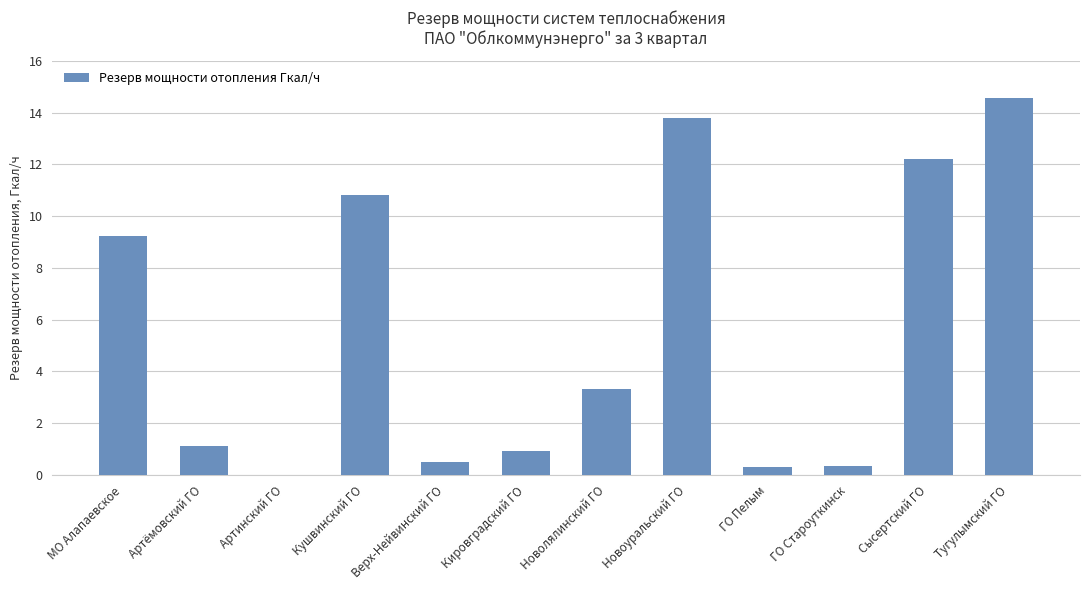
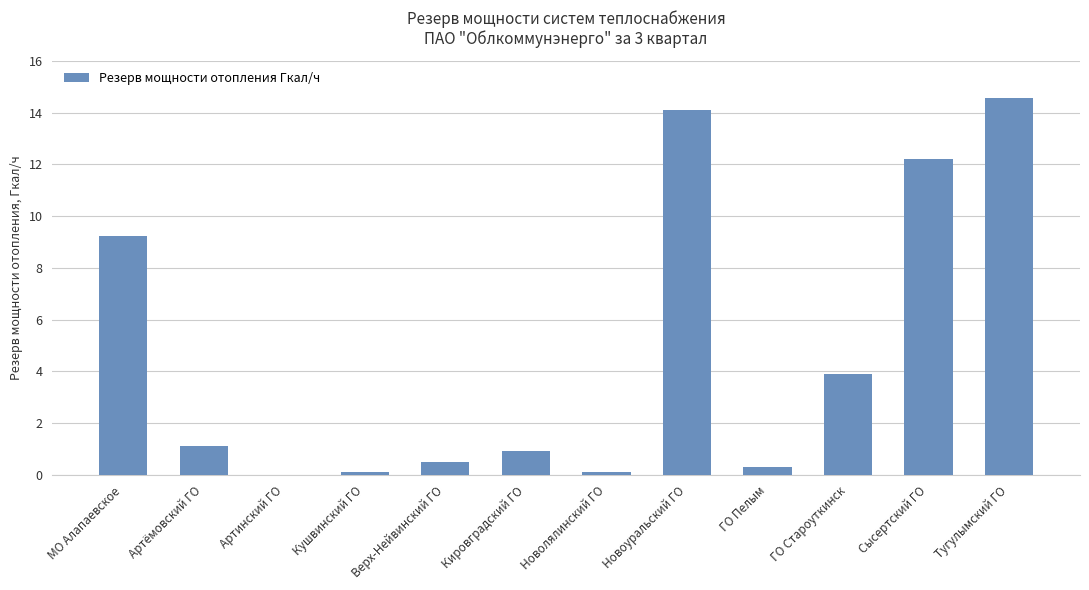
  {
    "МО Алапаевское": 9.2,
    "Артёмовский ГО": 1.1,
    "Артинский ГО": 0.0,
-   "Кушвинский ГО": 10.8,
+   "Кушвинский ГО": 0.1,
    "Верх-Нейвинский ГО": 0.5,
    "Кировградский ГО": 0.9,
-   "Новолялинский ГО": 3.3,
-   "Новоуральский ГО": 13.8,
+   "Новолялинский ГО": 0.1,
+   "Новоуральский ГО": 14.1,
    "ГО Пелым": 0.3,
-   "ГО Староуткинск": 0.4,
+   "ГО Староуткинск": 3.9,
    "Сысертский ГО": 12.2,
    "Тугулымский ГО": 14.6
  }
